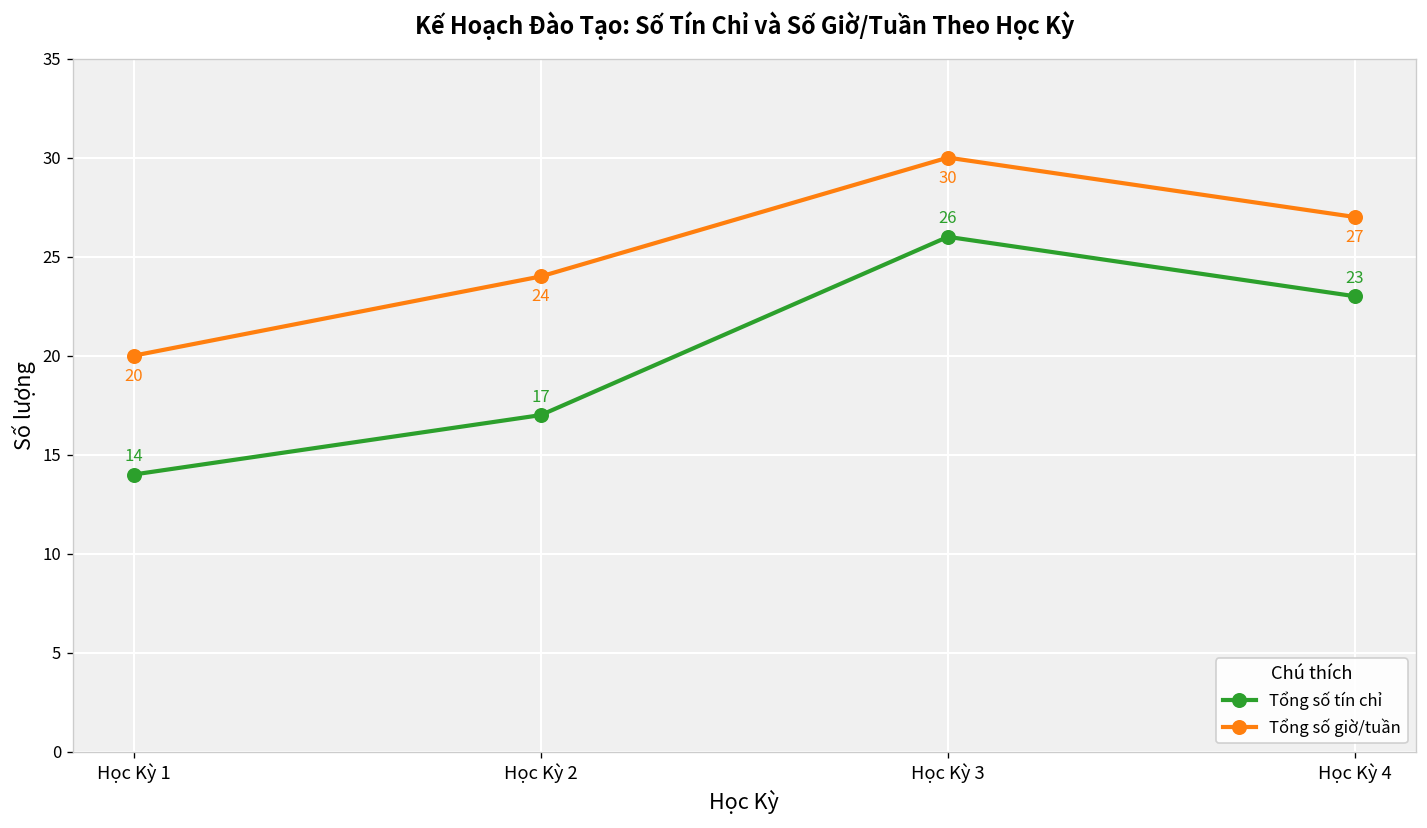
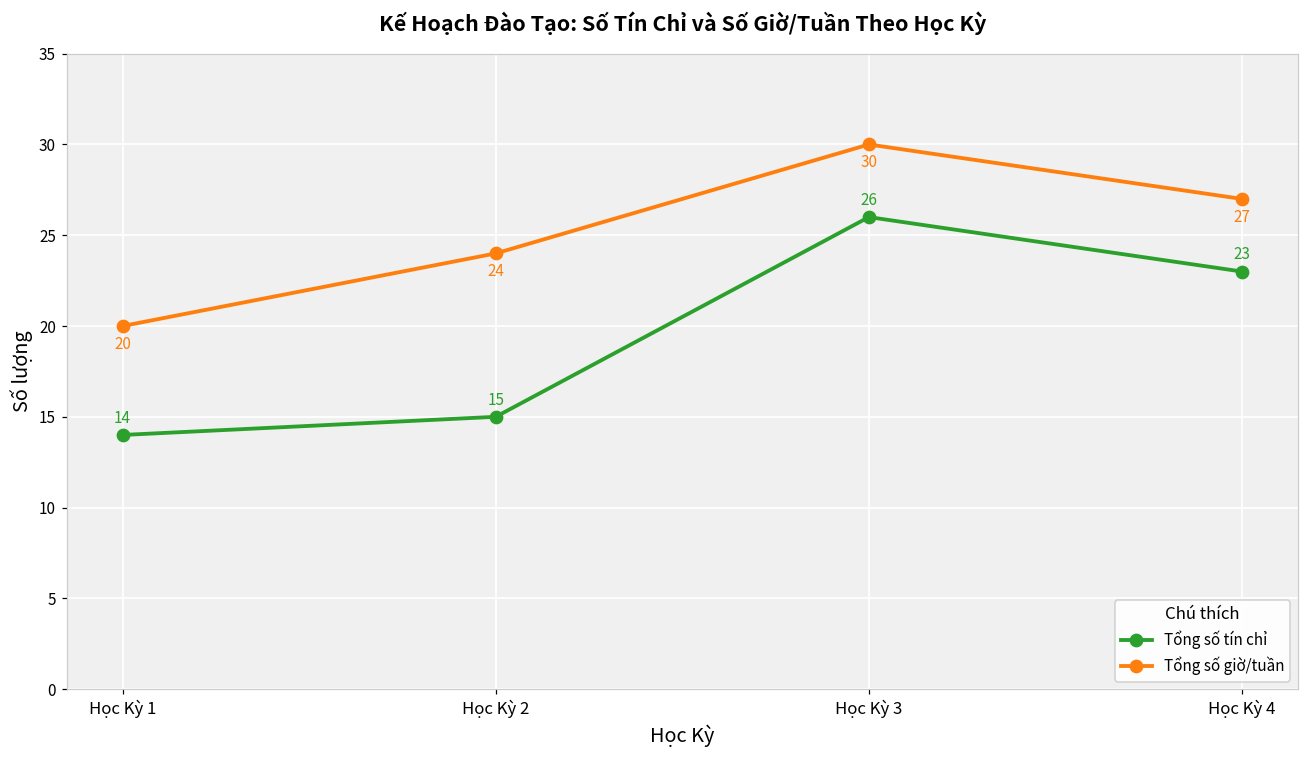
  {
    "Tổng số tín chỉ": {
      "Học Kỳ 1": 14,
-     "Học Kỳ 2": 17,
+     "Học Kỳ 2": 15,
      "Học Kỳ 3": 26,
      "Học Kỳ 4": 23
    },
    "Tổng số giờ/tuần": {
      "Học Kỳ 1": 20,
      "Học Kỳ 2": 24,
      "Học Kỳ 3": 30,
      "Học Kỳ 4": 27
    }
  }
